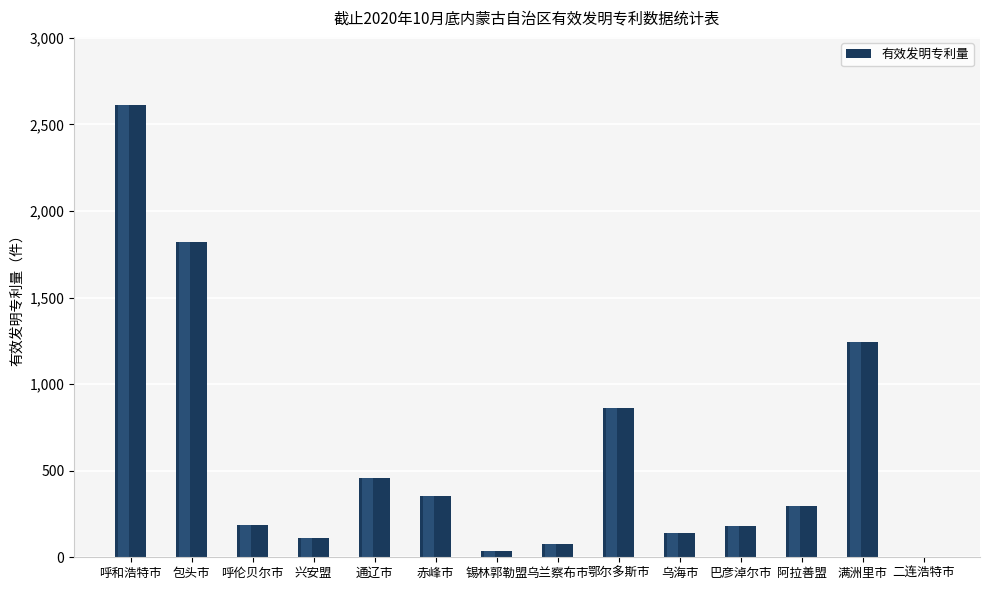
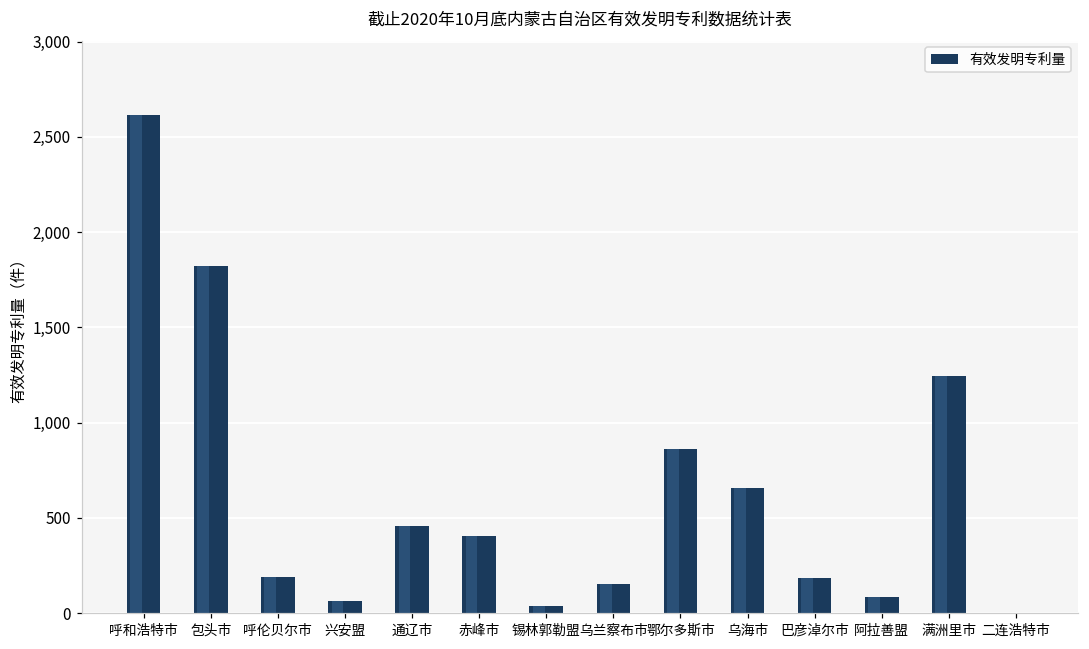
  {
    "呼和浩特市": "2,610",
    "包头市": "1,820",
    "呼伦贝尔市": "190",
-   "兴安盟": "110",
+   "兴安盟": "60",
    "通辽市": "460",
-   "赤峰市": "350",
+   "赤峰市": "410",
    "锡林郭勒盟": "40",
-   "乌兰察布市": "80",
+   "乌兰察布市": "150",
    "鄂尔多斯市": "860",
-   "乌海市": "140",
+   "乌海市": "660",
    "巴彦淖尔市": "180",
-   "阿拉善盟": "290",
+   "阿拉善盟": "80",
    "满洲里市": "1,240"
  }
